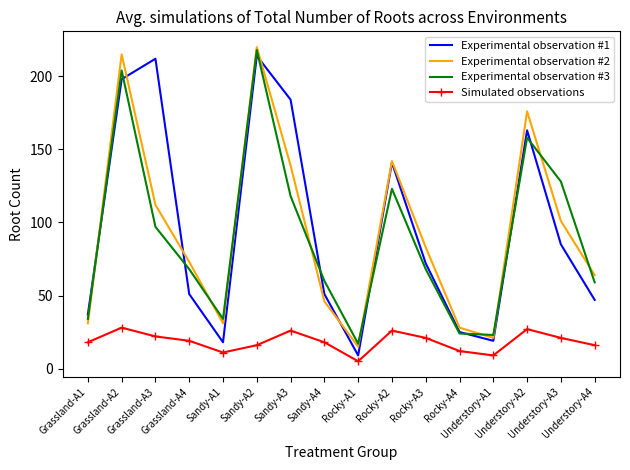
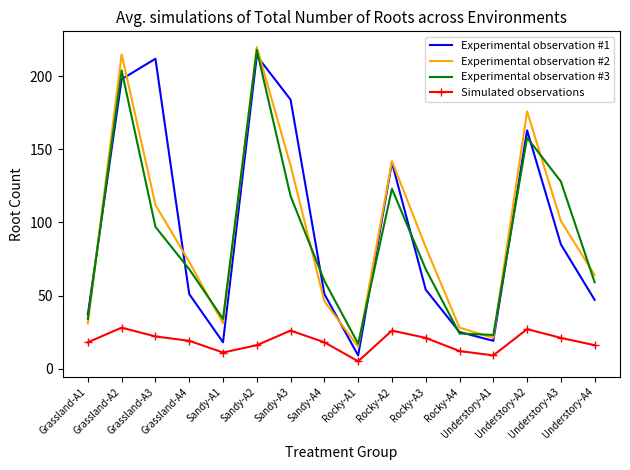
  {
    "Experimental observation #1": {
      "Grassland-A1": 37,
      "Grassland-A2": 198,
      "Grassland-A3": 212,
      "Grassland-A4": 51,
      "Sandy-A1": 18,
      "Sandy-A2": 214,
      "Sandy-A3": 184,
      "Sandy-A4": 51,
      "Rocky-A1": 9,
-     "Rocky-A3": 72,
+     "Rocky-A3": 54,
      "Understory-A1": 19,
      "Understory-A2": 163,
      "Understory-A3": 85,
      "Understory-A4": 47
    },
    "Experimental observation #2": {
      "Grassland-A1": 31,
      "Grassland-A2": 215,
      "Grassland-A3": 112,
      "Grassland-A4": 73,
      "Sandy-A1": 31,
      "Sandy-A2": 220,
      "Sandy-A3": 139,
      "Sandy-A4": 46,
      "Rocky-A1": 15,
      "Rocky-A3": 83,
      "Rocky-A4": 28,
      "Understory-A1": 21,
      "Understory-A2": 176,
      "Understory-A3": 101,
      "Understory-A4": 64
    },
    "Experimental observation #3": {
      "Grassland-A1": 34,
      "Grassland-A2": 204,
      "Grassland-A3": 97,
      "Grassland-A4": 68,
      "Sandy-A1": 34,
      "Sandy-A2": 218,
      "Sandy-A3": 118,
      "Sandy-A4": 60,
      "Rocky-A1": 17,
      "Rocky-A2": 123,
      "Rocky-A3": 68,
      "Understory-A1": 23,
      "Understory-A2": 158,
      "Understory-A3": 128,
      "Understory-A4": 59
    },
    "Simulated observations": {
      "Grassland-A1": 18,
      "Grassland-A2": 28,
      "Grassland-A3": 22,
      "Grassland-A4": 19,
      "Sandy-A1": 11,
      "Sandy-A2": 16,
      "Sandy-A3": 26,
      "Sandy-A4": 18,
      "Rocky-A1": 5,
      "Rocky-A2": 26,
      "Rocky-A3": 21,
      "Rocky-A4": 12,
      "Understory-A1": 9,
      "Understory-A2": 27,
      "Understory-A3": 21,
      "Understory-A4": 16
    }
  }
